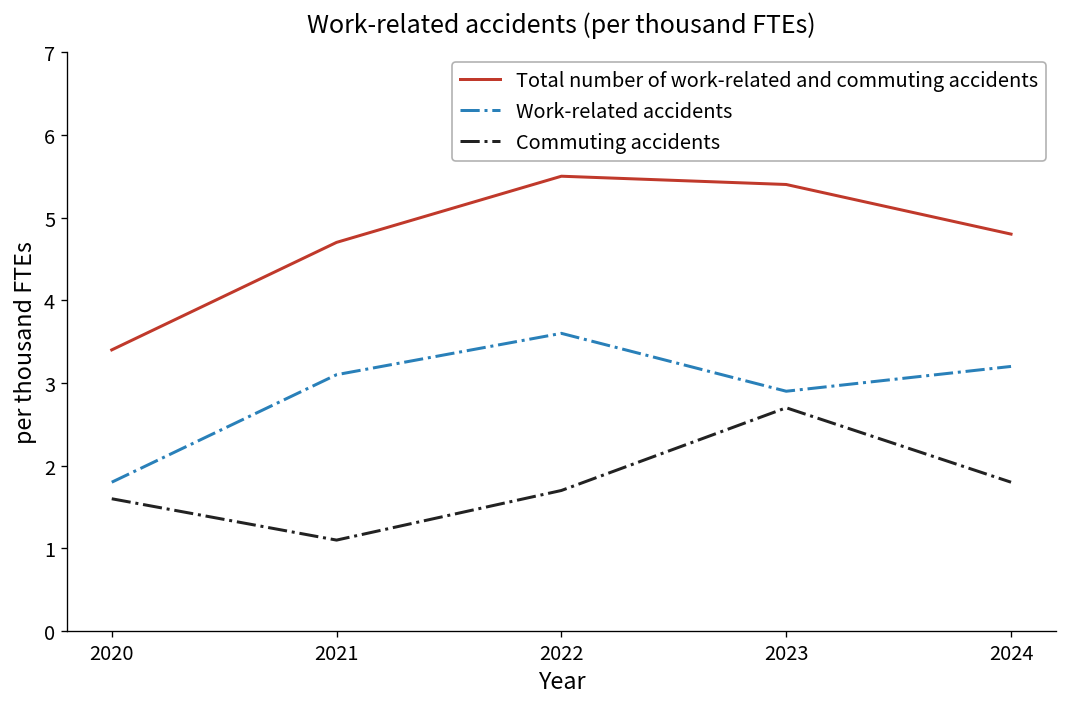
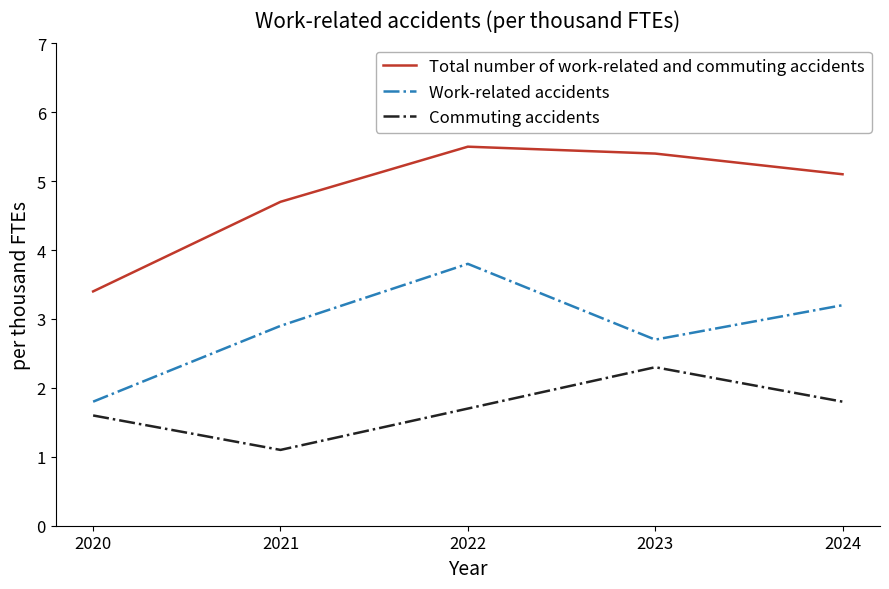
  {
    "Total number of work-related and commuting accidents": {
      "2020": 3.4,
      "2021": 4.7,
      "2022": 5.5,
      "2023": 5.4,
-     "2024": 4.8
+     "2024": 5.1
    },
    "Work-related accidents": {
      "2020": 1.8,
-     "2021": 3.1,
-     "2022": 3.6,
-     "2023": 2.9,
+     "2021": 2.9,
+     "2022": 3.8,
+     "2023": 2.7,
      "2024": 3.2
    },
    "Commuting accidents": {
      "2020": 1.6,
      "2021": 1.1,
      "2022": 1.7,
-     "2023": 2.7,
+     "2023": 2.3,
      "2024": 1.8
    }
  }
